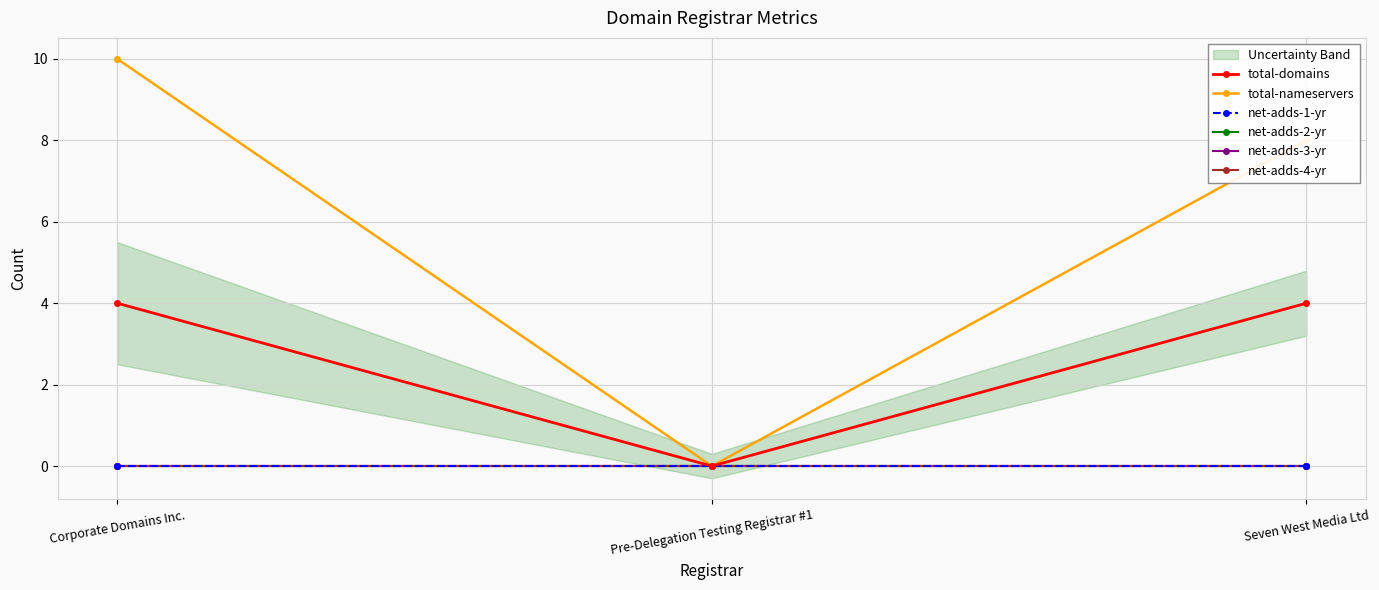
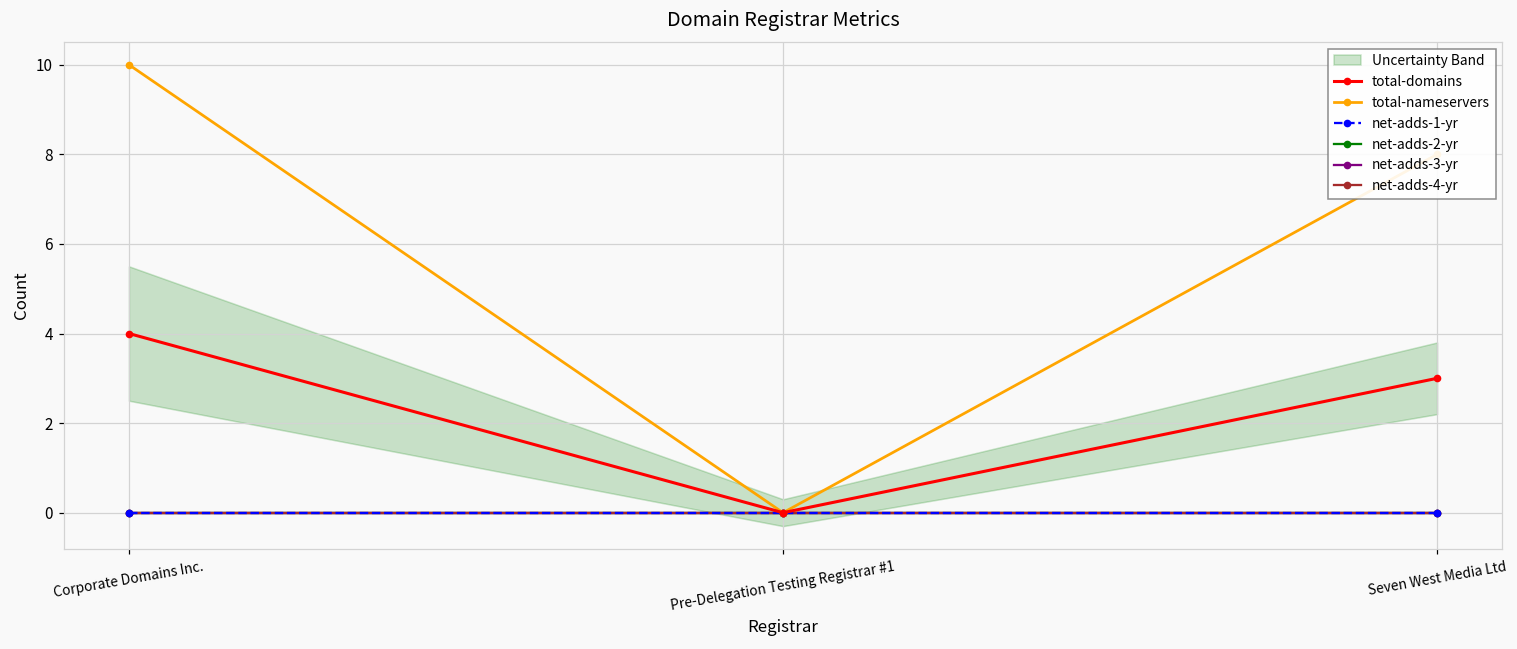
  {
    "total-domains": {
      "Corporate Domains Inc.": 4,
-     "Seven West Media Ltd": 4
+     "Seven West Media Ltd": 3
    },
    "total-nameservers": {
      "Corporate Domains Inc.": 10
    },
    "net-adds-4-yr": {
      "Corporate Domains Inc.": 0,
      "Seven West Media Ltd": 0
    }
  }
